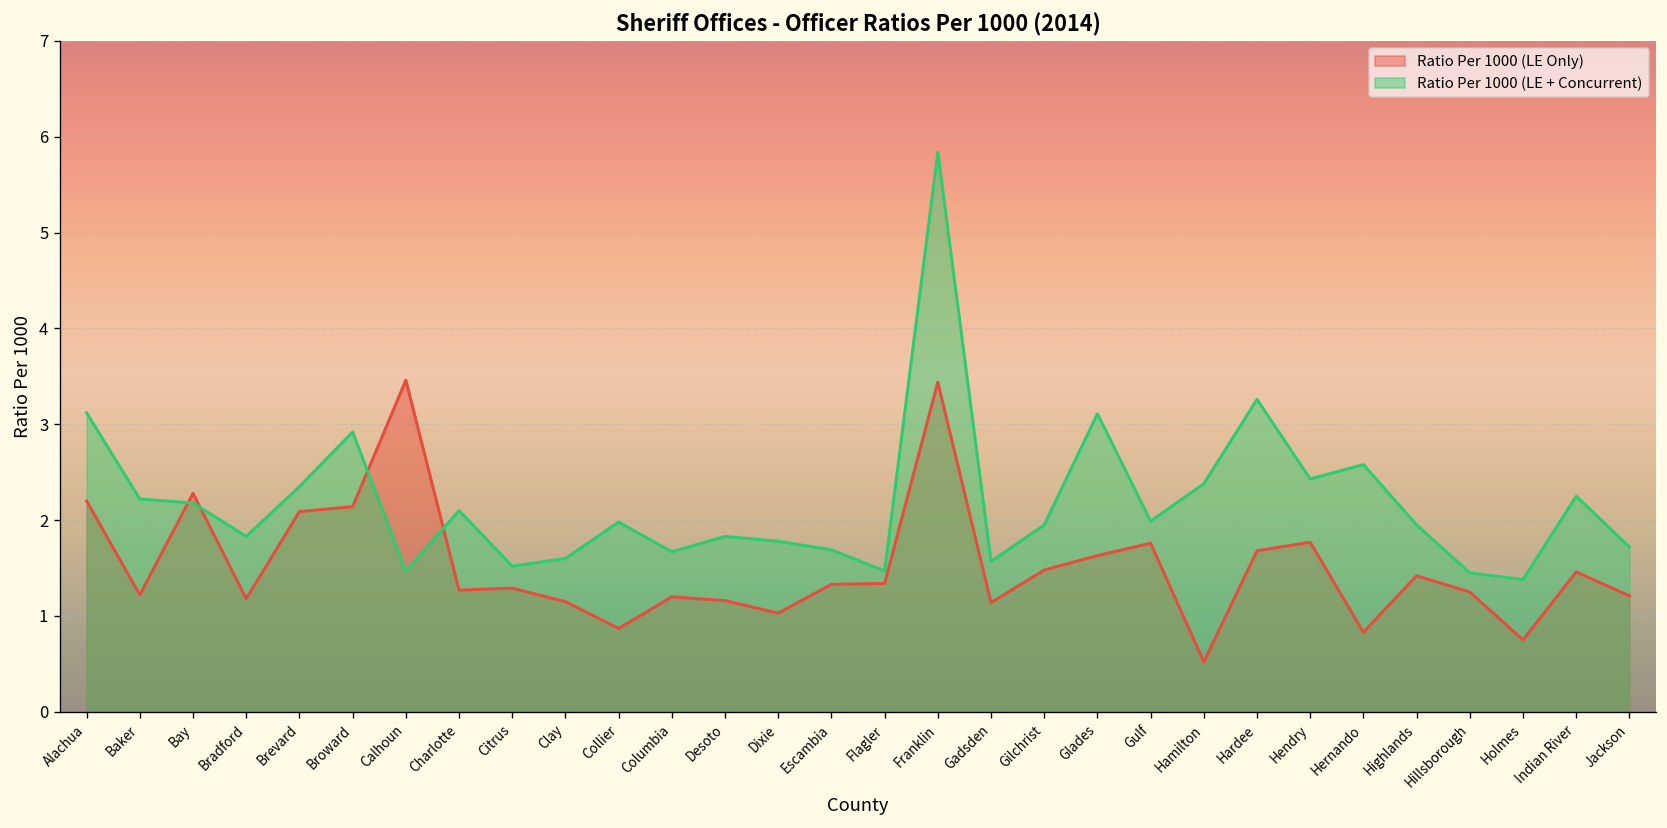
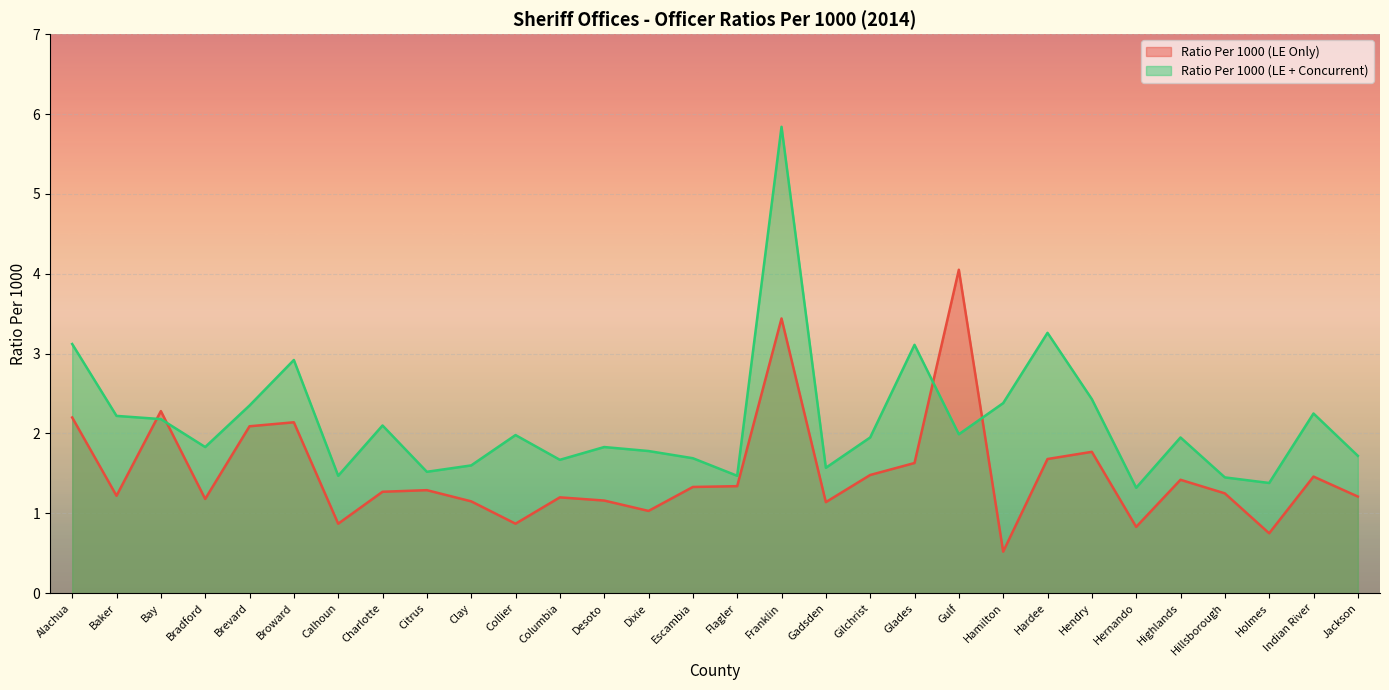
  {
    "Ratio Per 1000 (LE Only)": {
      "Alachua": 2.2,
      "Baker": 1.2,
      "Bay": 2.3,
      "Bradford": 1.2,
      "Brevard": 2.1,
      "Broward": 2.1,
-     "Calhoun": 3.5,
+     "Calhoun": 0.9,
      "Charlotte": 1.3,
      "Citrus": 1.3,
      "Clay": 1.2,
      "Collier": 0.9,
      "Columbia": 1.2,
      "Desoto": 1.2,
      "Dixie": 1.0,
      "Escambia": 1.3,
      "Flagler": 1.3,
      "Franklin": 3.4,
      "Gadsden": 1.1,
      "Gilchrist": 1.5,
      "Glades": 1.6,
-     "Gulf": 1.8,
+     "Gulf": 4.1,
      "Hamilton": 0.5,
      "Hardee": 1.7,
      "Hendry": 1.8,
      "Hernando": 0.8,
      "Highlands": 1.4,
      "Hillsborough": 1.3,
      "Holmes": 0.8,
      "Indian River": 1.5,
      "Jackson": 1.2
    },
    "Ratio Per 1000 (LE + Concurrent)": {
      "Alachua": 3.1,
      "Baker": 2.2,
      "Bay": 2.2,
      "Bradford": 1.8,
      "Brevard": 2.4,
      "Broward": 2.9,
      "Calhoun": 1.5,
      "Charlotte": 2.1,
      "Citrus": 1.5,
      "Clay": 1.6,
      "Collier": 2.0,
      "Columbia": 1.7,
      "Desoto": 1.8,
      "Dixie": 1.8,
      "Escambia": 1.7,
      "Flagler": 1.5,
      "Franklin": 5.8,
      "Gadsden": 1.6,
      "Gilchrist": 2.0,
      "Glades": 3.1,
      "Gulf": 2.0,
      "Hamilton": 2.4,
      "Hardee": 3.3,
      "Hendry": 2.4,
-     "Hernando": 2.6,
+     "Hernando": 1.3,
      "Highlands": 2.0,
      "Hillsborough": 1.5,
      "Holmes": 1.4,
      "Indian River": 2.3,
      "Jackson": 1.7
    }
  }
